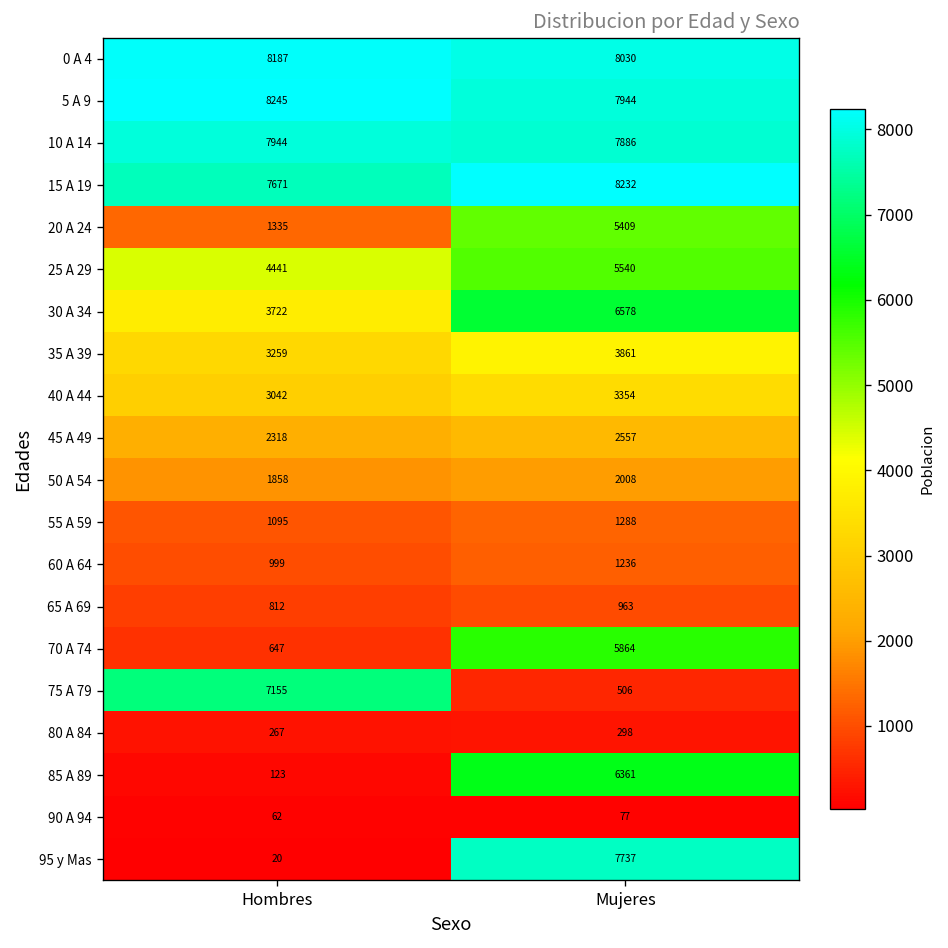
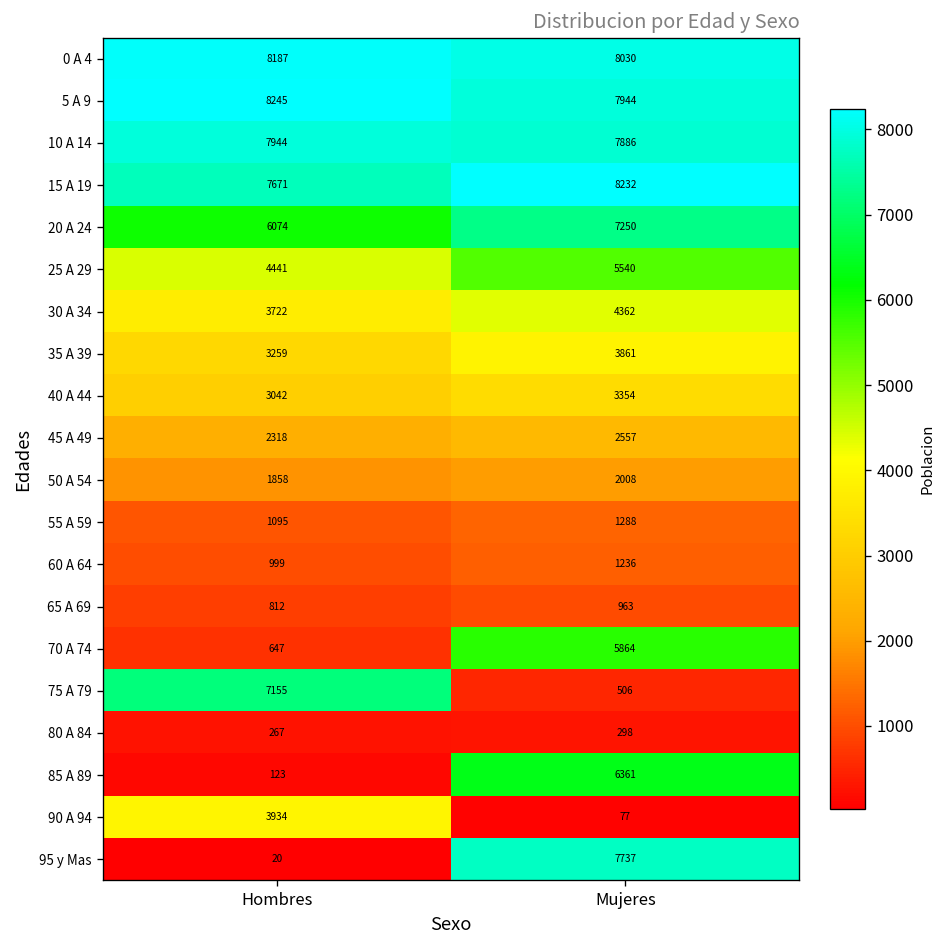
  {
    "0 A 4": {
      "Hombres": 8187,
      "Mujeres": 8030
    },
    "5 A 9": {
      "Hombres": 8245,
      "Mujeres": 7944
    },
    "10 A 14": {
      "Hombres": 7944,
      "Mujeres": 7886
    },
    "15 A 19": {
      "Hombres": 7671,
      "Mujeres": 8232
    },
    "20 A 24": {
-     "Hombres": 1335,
-     "Mujeres": 5409
+     "Hombres": 6074,
+     "Mujeres": 7250
    },
    "25 A 29": {
      "Hombres": 4441,
      "Mujeres": 5540
    },
    "30 A 34": {
      "Hombres": 3722,
-     "Mujeres": 6578
+     "Mujeres": 4362
    },
    "35 A 39": {
      "Hombres": 3259,
      "Mujeres": 3861
    },
    "40 A 44": {
      "Hombres": 3042,
      "Mujeres": 3354
    },
    "45 A 49": {
      "Hombres": 2318,
      "Mujeres": 2557
    },
    "50 A 54": {
      "Hombres": 1858,
      "Mujeres": 2008
    },
    "55 A 59": {
      "Hombres": 1095,
      "Mujeres": 1288
    },
    "60 A 64": {
      "Hombres": 999,
      "Mujeres": 1236
    },
    "65 A 69": {
      "Hombres": 812,
      "Mujeres": 963
    },
    "70 A 74": {
      "Hombres": 647,
      "Mujeres": 5864
    },
    "75 A 79": {
      "Hombres": 7155,
      "Mujeres": 506
    },
    "80 A 84": {
      "Hombres": 267,
      "Mujeres": 298
    },
    "85 A 89": {
      "Hombres": 123,
      "Mujeres": 6361
    },
    "90 A 94": {
-     "Hombres": 62,
+     "Hombres": 3934,
      "Mujeres": 77
    },
    "95 y Mas": {
      "Hombres": 20,
      "Mujeres": 7737
    }
  }
